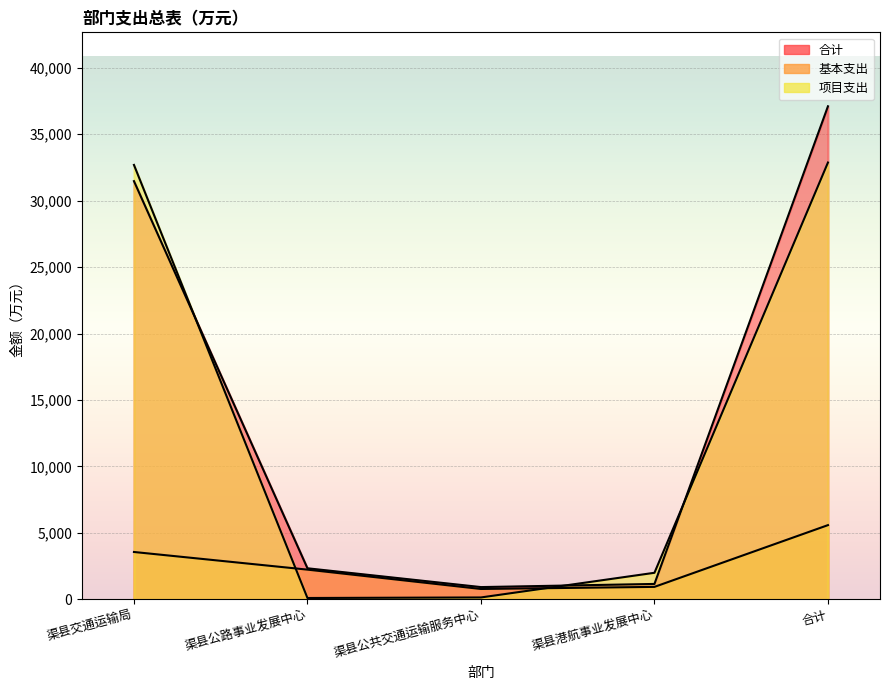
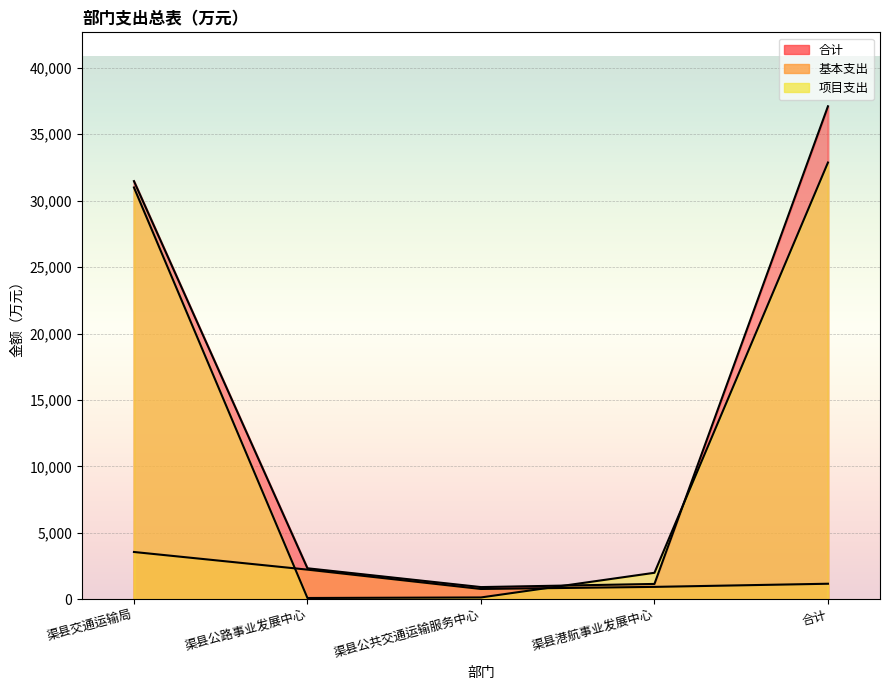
  {
    "合计": {
      "渠县交通运输局": "31,500",
      "渠县港航事业发展中心": "1,200",
      "合计": "37,100"
    },
    "基本支出": {
      "渠县交通运输局": "3,600",
      "渠县港航事业发展中心": "900",
-     "合计": "5,600"
+     "合计": "1,200"
    },
    "项目支出": {
-     "渠县交通运输局": "32,700",
+     "渠县交通运输局": "31,000",
      "渠县公路事业发展中心": "100",
      "渠县公共交通运输服务中心": "100",
      "渠县港航事业发展中心": "2,000",
      "合计": "32,900"
    }
  }
